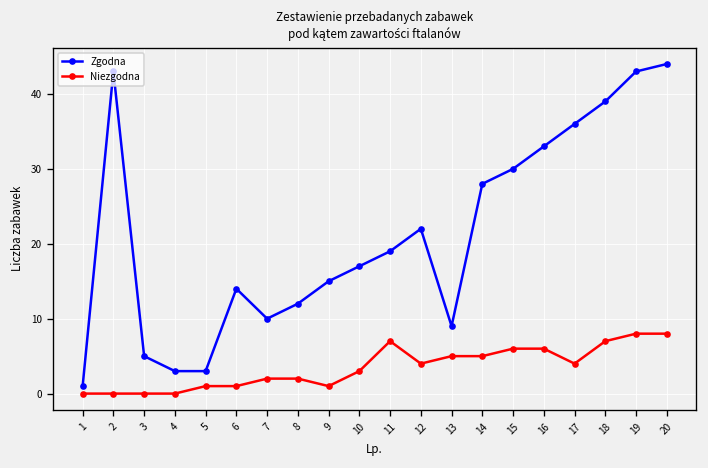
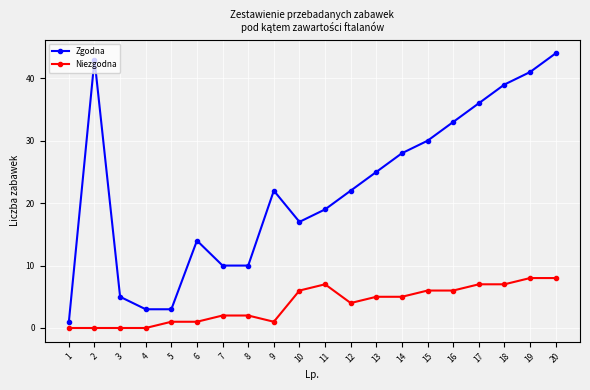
  {
    "Zgodna": {
      "1": 1,
      "3": 5,
      "4": 3,
      "5": 3,
      "6": 14,
      "7": 10,
-     "8": 12,
-     "9": 15,
+     "8": 10,
+     "9": 22,
      "10": 17,
      "11": 19,
      "12": 22,
-     "13": 9,
+     "13": 25,
      "14": 28,
      "15": 30,
      "16": 33,
      "17": 36,
      "18": 39,
-     "19": 43,
+     "19": 41,
      "20": 44
    },
    "Niezgodna": {
      "1": 0,
      "2": 0,
      "3": 0,
      "4": 0,
      "5": 1,
      "6": 1,
      "7": 2,
      "8": 2,
      "9": 1,
-     "10": 3,
+     "10": 6,
      "11": 7,
      "12": 4,
      "13": 5,
      "14": 5,
      "15": 6,
      "16": 6,
-     "17": 4,
+     "17": 7,
      "18": 7,
      "19": 8,
      "20": 8
    }
  }
